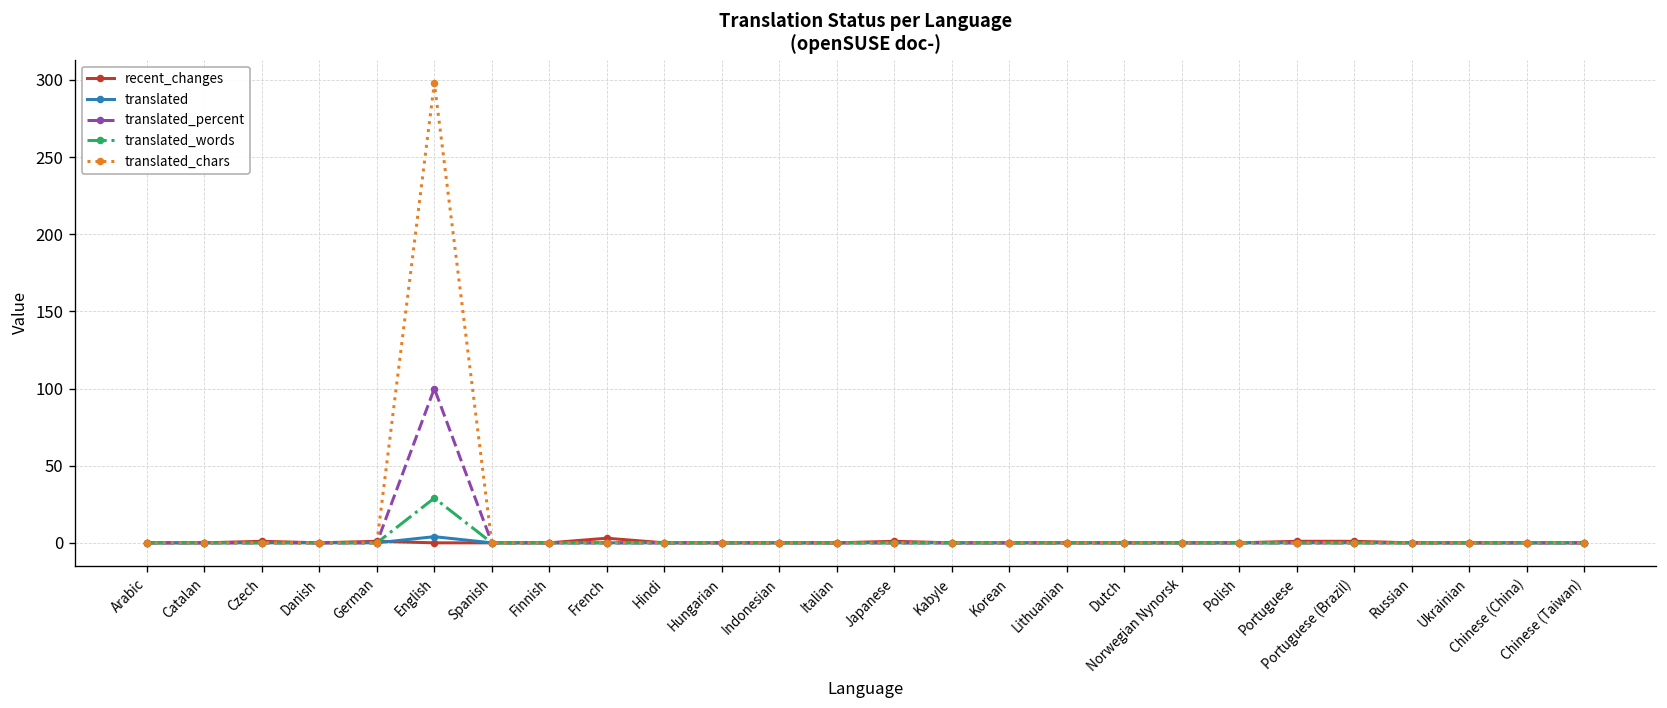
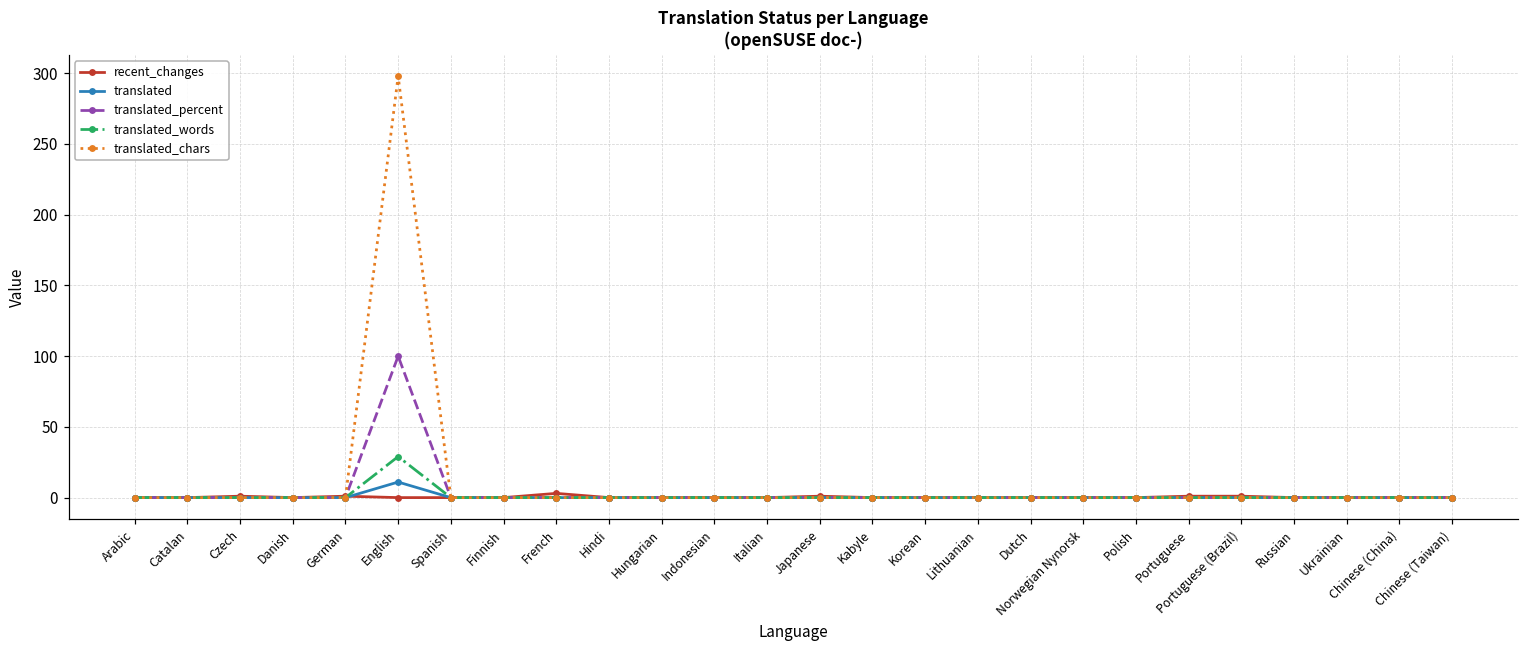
  {
    "recent_changes": {
      "English": 0,
      "French": 3
    },
    "translated": {
-     "English": 4
+     "English": 11
    },
    "translated_percent": {
      "English": 100
    },
    "translated_words": {
      "English": 29
    },
    "translated_chars": {
      "English": 298
    }
  }
